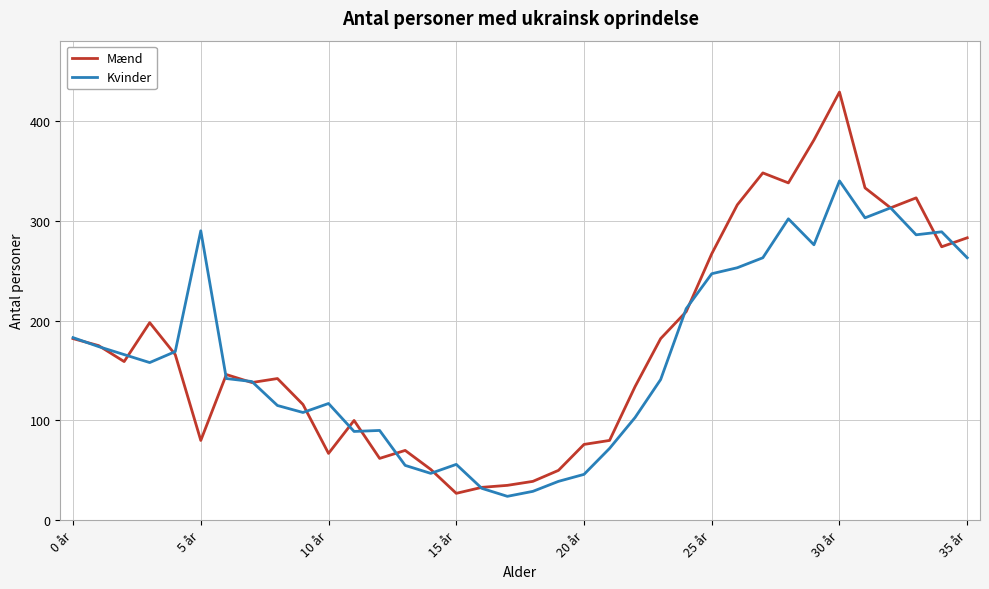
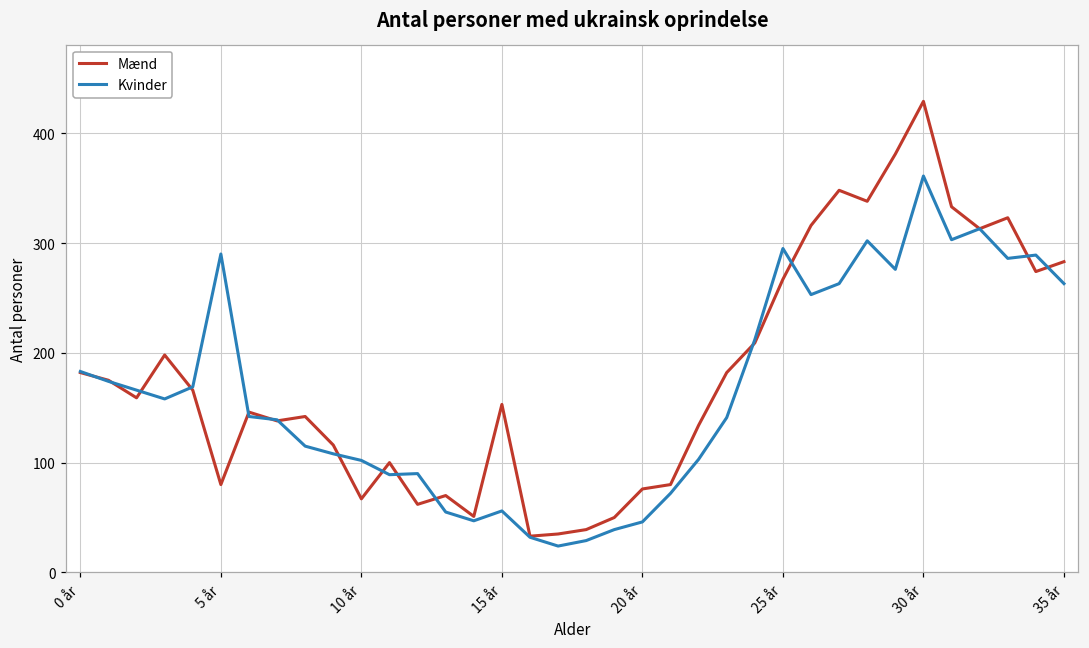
  {
    "Mænd": {
      "5 år": 80,
      "10 år": 70,
-     "15 år": 30,
+     "15 år": 150,
      "20 år": 80,
      "25 år": 270,
      "30 år": 430,
      "35 år": 280
    },
    "Kvinder": {
      "5 år": 290,
-     "10 år": 120,
+     "10 år": 100,
      "15 år": 60,
      "20 år": 50,
-     "25 år": 250,
-     "30 år": 340,
+     "25 år": 300,
+     "30 år": 360,
      "35 år": 260
    }
  }
